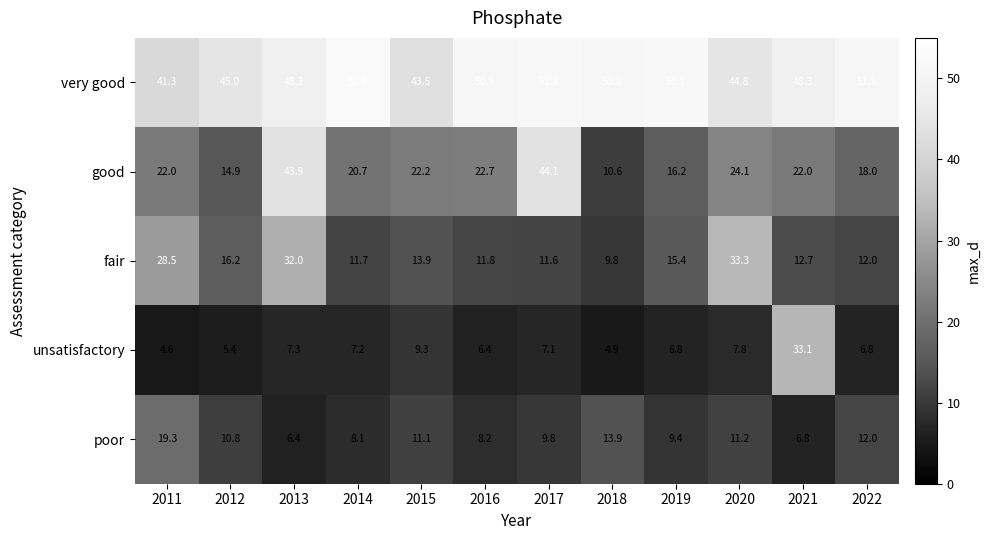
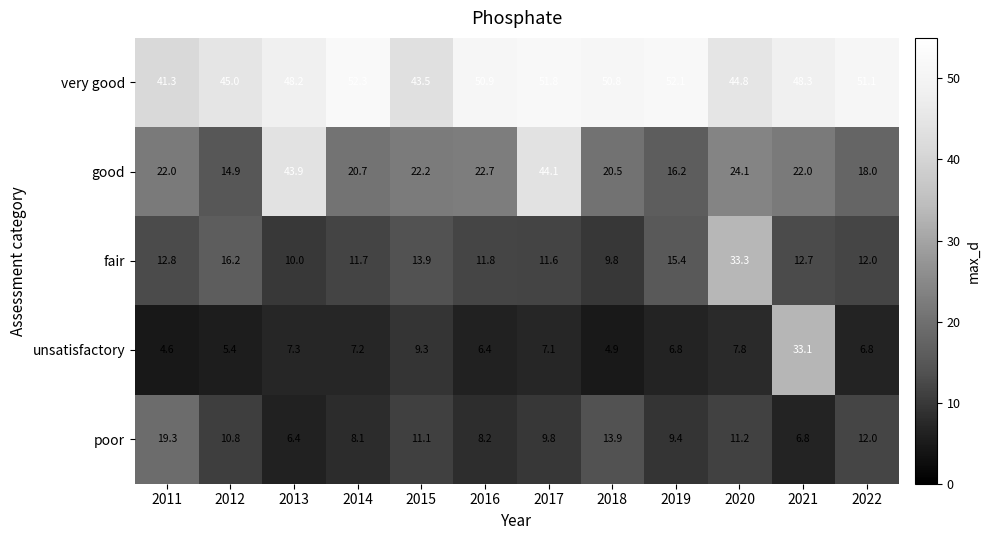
  {
    "good": {
      "2011": 22.0,
      "2012": 14.9,
      "2014": 20.7,
      "2015": 22.2,
      "2016": 22.7,
-     "2018": 10.6,
+     "2018": 20.5,
      "2019": 16.2,
      "2020": 24.1,
      "2021": 22.0,
      "2022": 18.0
    },
    "fair": {
-     "2011": 28.5,
+     "2011": 12.8,
      "2012": 16.2,
-     "2013": 32.0,
+     "2013": 10.0,
      "2014": 11.7,
      "2015": 13.9,
      "2016": 11.8,
      "2017": 11.6,
      "2018": 9.8,
      "2019": 15.4,
      "2020": 33.3,
      "2021": 12.7,
      "2022": 12.0
    },
    "unsatisfactory": {
      "2015": 9.3,
      "2021": 33.1
    },
    "poor": {
      "2011": 19.3,
      "2012": 10.8,
      "2015": 11.1,
      "2017": 9.8,
      "2018": 13.9,
      "2019": 9.4,
      "2020": 11.2,
      "2022": 12.0
    }
  }
